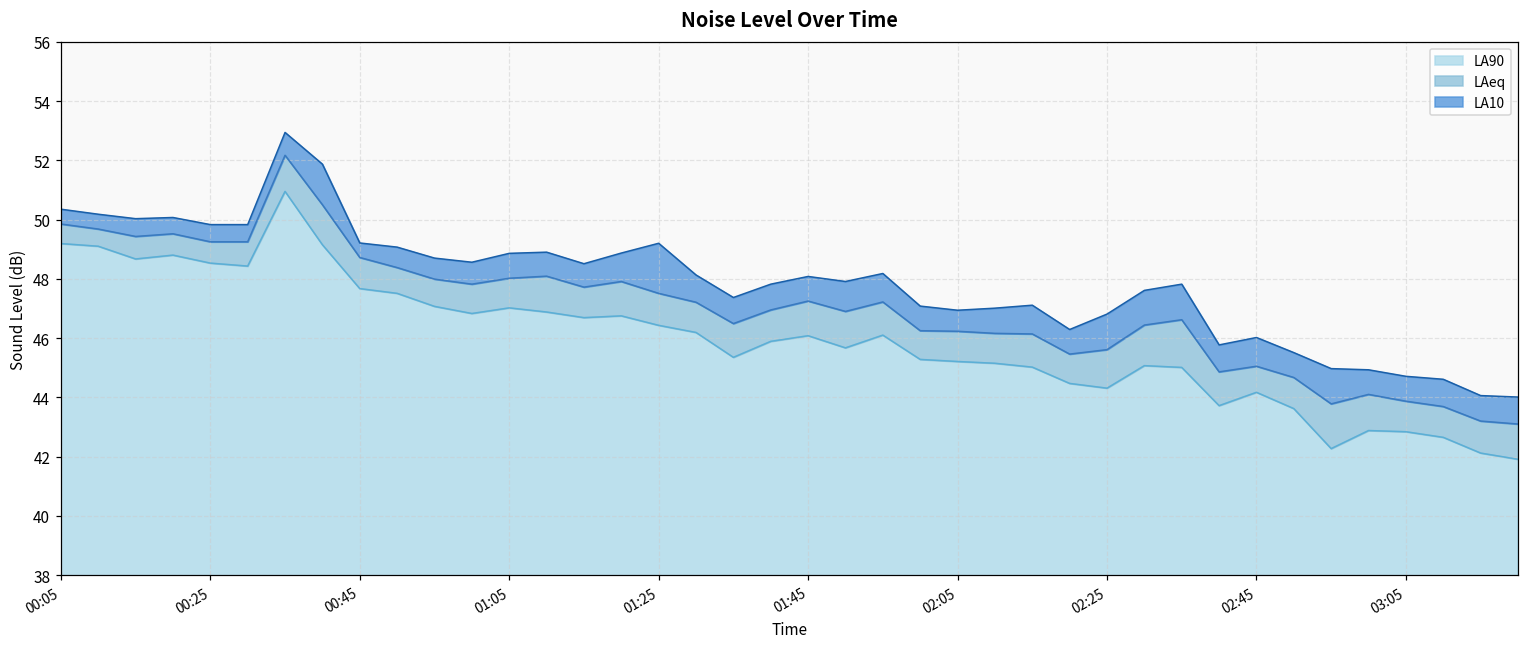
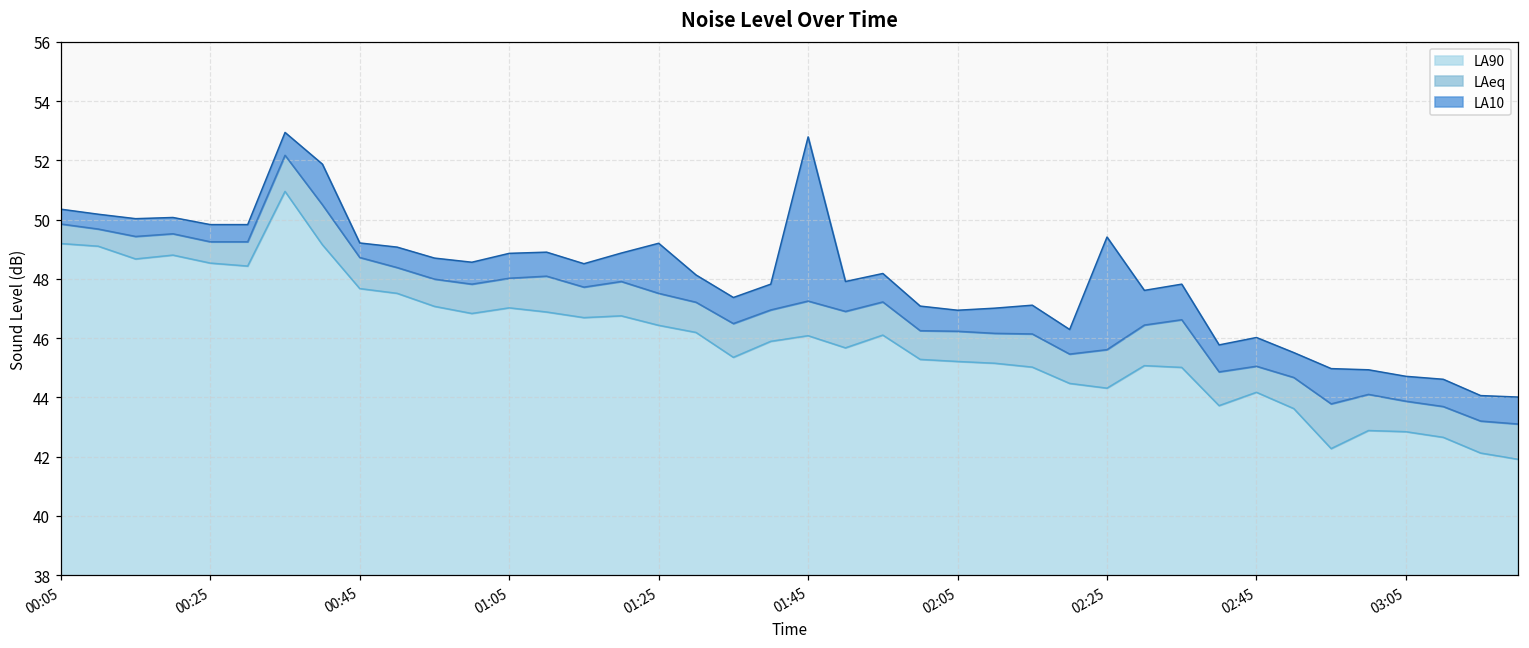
  {
    "LA10": {
      "00:05": 50.4,
      "00:25": 49.8,
      "00:45": 49.2,
      "01:05": 48.9,
      "01:25": 49.2,
-     "01:45": 48.1,
+     "01:45": 52.8,
      "02:05": 46.9,
-     "02:25": 46.8,
+     "02:25": 49.4,
      "02:45": 46.0,
      "03:05": 44.7
    }
  }
